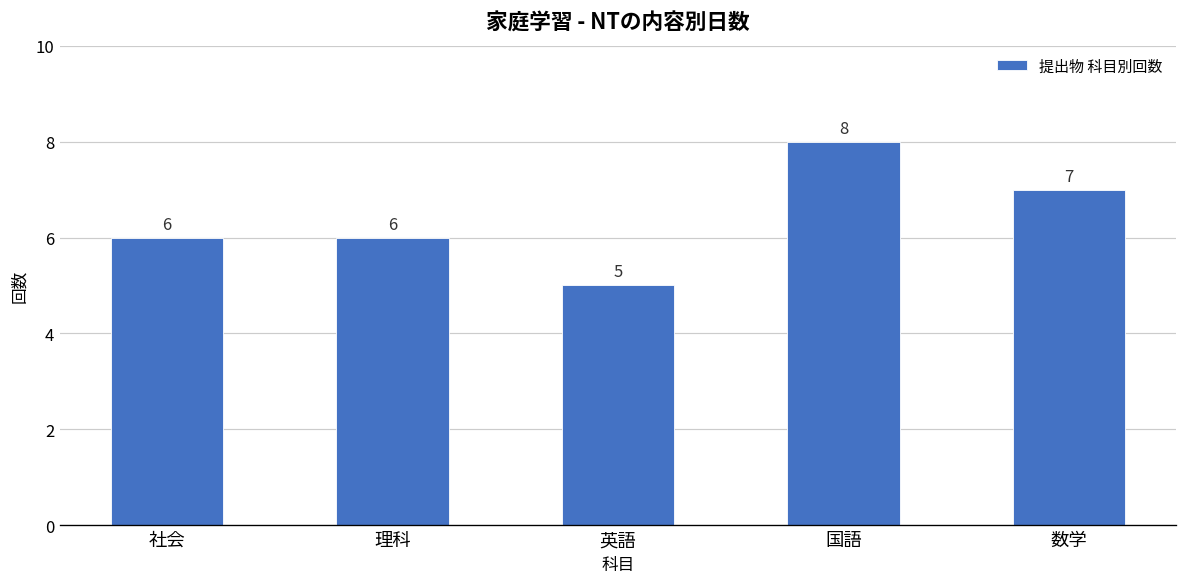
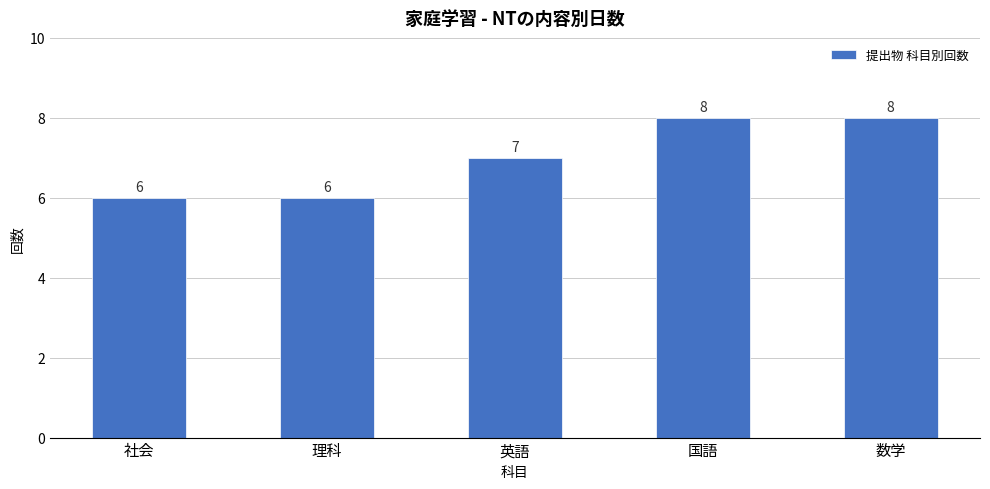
  {
    "社会": 6,
    "理科": 6,
-   "英語": 5,
+   "英語": 7,
    "国語": 8,
-   "数学": 7
+   "数学": 8
  }
